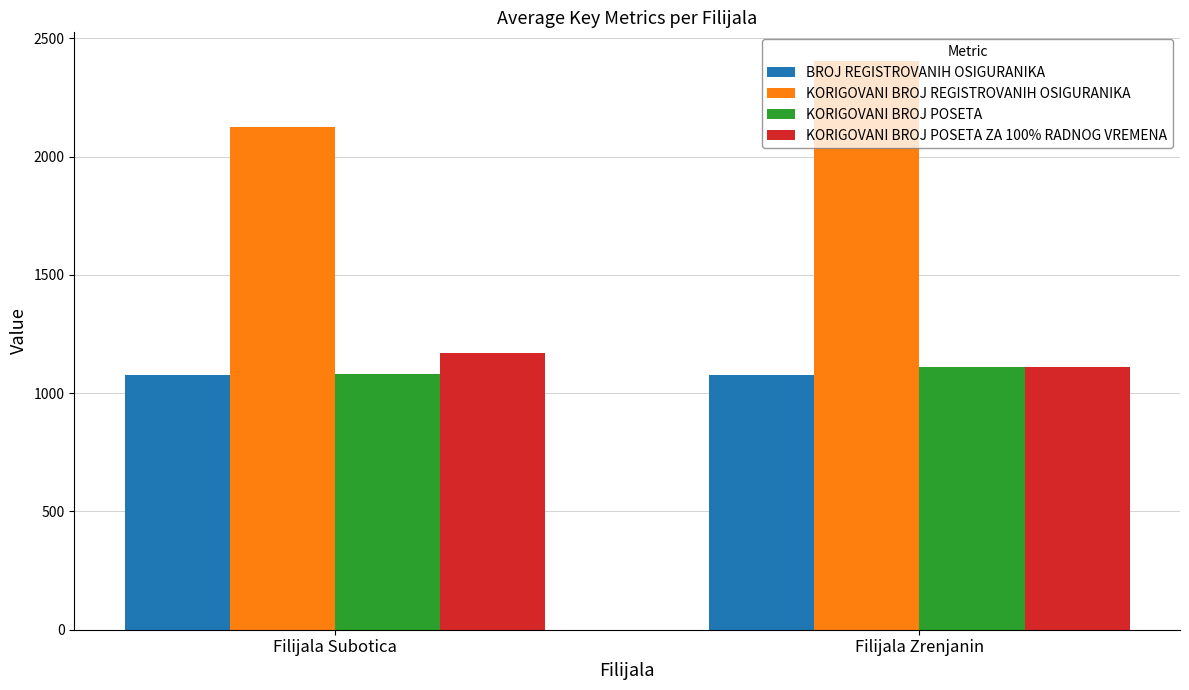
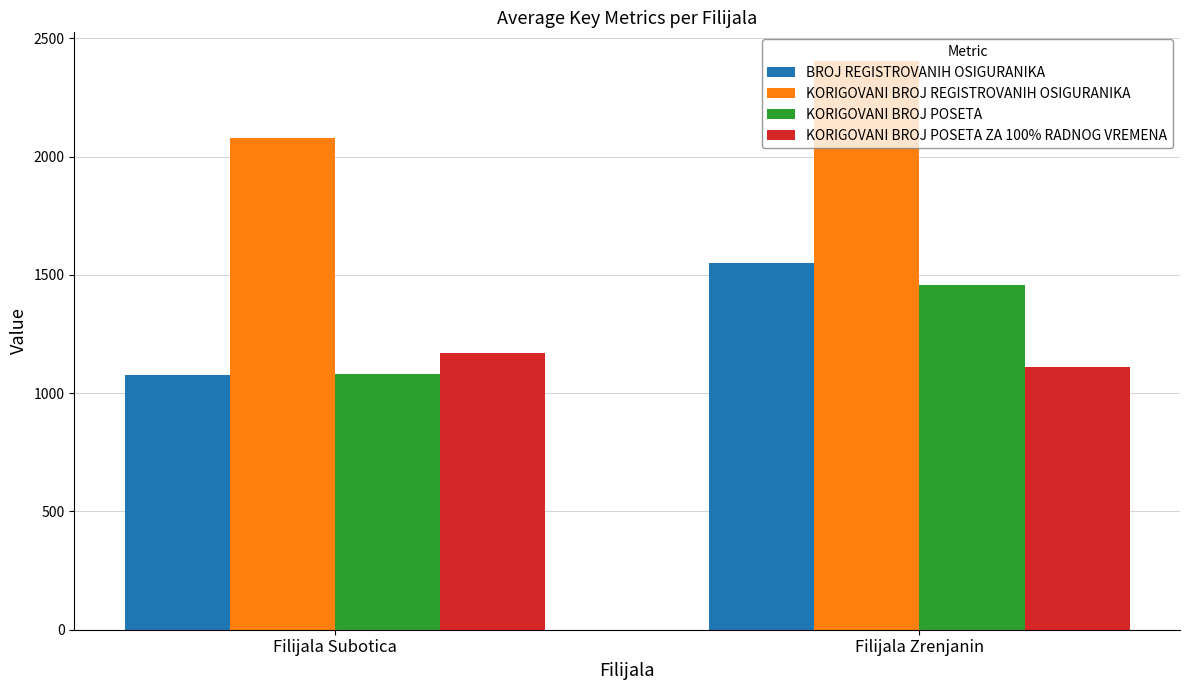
  {
    "BROJ REGISTROVANIH OSIGURANIKA": {
      "Filijala Subotica": 1080,
-     "Filijala Zrenjanin": 1080
+     "Filijala Zrenjanin": 1550
    },
    "KORIGOVANI BROJ REGISTROVANIH OSIGURANIKA": {
-     "Filijala Subotica": 2120
+     "Filijala Subotica": 2080
    },
    "KORIGOVANI BROJ POSETA": {
      "Filijala Subotica": 1080,
-     "Filijala Zrenjanin": 1110
+     "Filijala Zrenjanin": 1460
    },
    "KORIGOVANI BROJ POSETA ZA 100% RADNOG VREMENA": {
      "Filijala Subotica": 1170,
      "Filijala Zrenjanin": 1110
    }
  }
